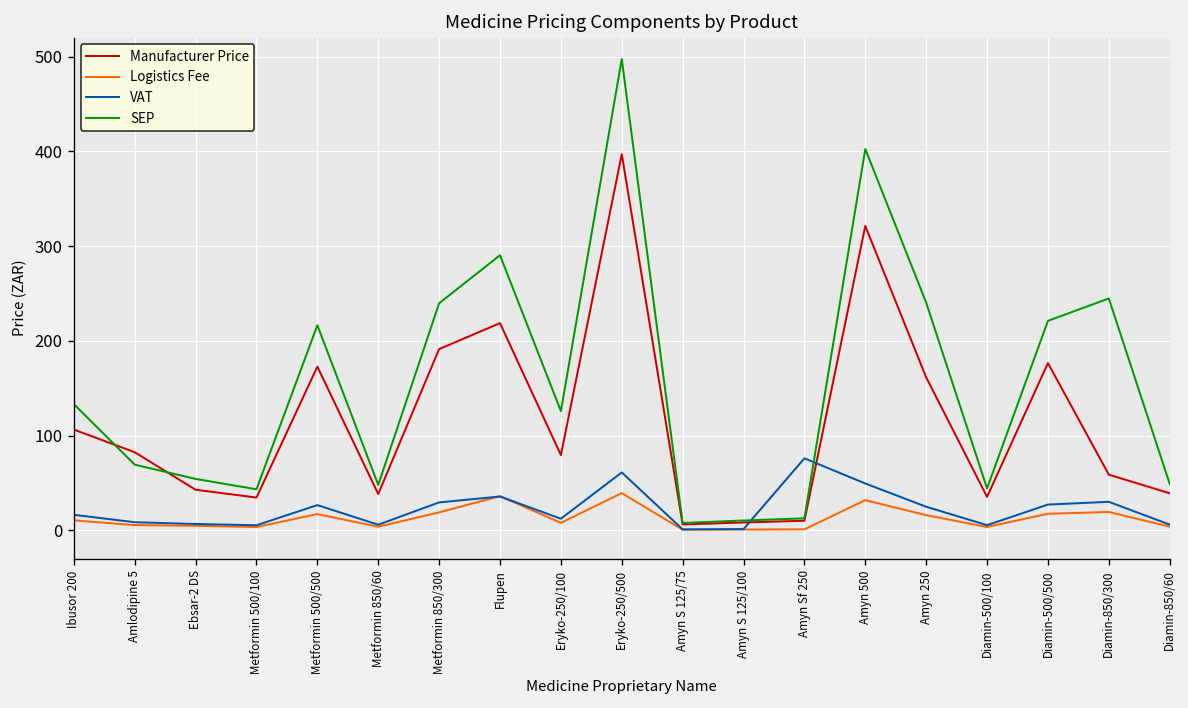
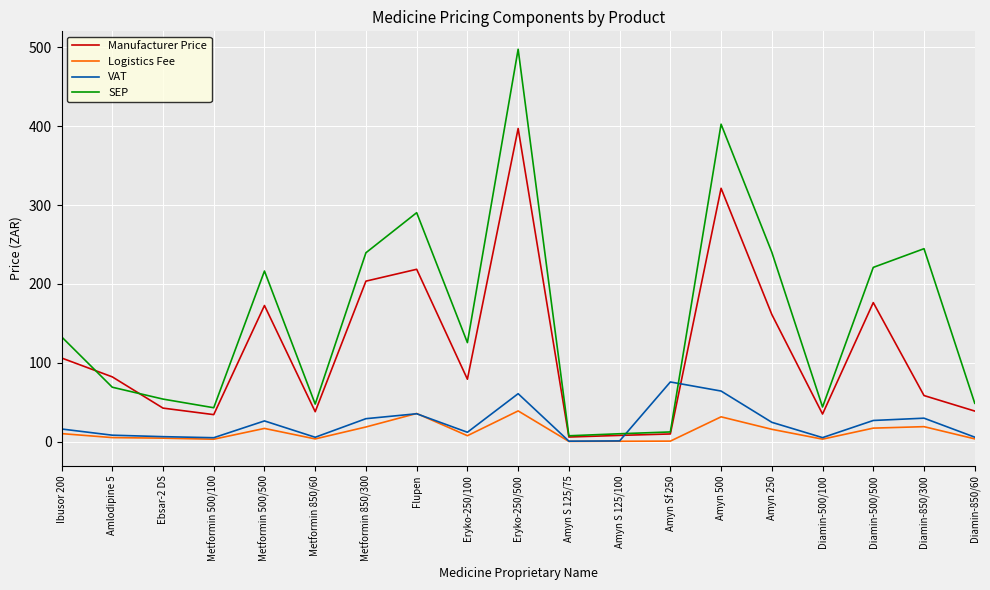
  {
    "Manufacturer Price": {
      "Ibusor 200": 110,
      "Amlodipine 5": 80,
      "Ebsar-2 DS": 40,
      "Metformin 500/100": 30,
      "Metformin 500/500": 170,
      "Metformin 850/60": 40,
-     "Metformin 850/300": 190,
+     "Metformin 850/300": 200,
      "Flupen": 220,
      "Eryko-250/100": 80,
      "Eryko-250/500": 400,
      "Amyn 500": 320,
      "Amyn 250": 160,
      "Diamin-500/100": 40,
      "Diamin-500/500": 180,
      "Diamin-850/300": 60,
      "Diamin-850/60": 40
    },
    "Logistics Fee": {
      "Ibusor 200": 10,
      "Metformin 500/500": 20,
      "Metformin 850/300": 20,
      "Eryko-250/100": 10,
      "Eryko-250/500": 40,
      "Amyn Sf 250": 0,
      "Amyn 500": 30,
      "Amyn 250": 20,
      "Diamin-500/500": 20,
      "Diamin-850/300": 20
    },
    "VAT": {
      "Ibusor 200": 20,
      "Metformin 500/500": 30,
      "Metformin 850/300": 30,
      "Eryko-250/100": 10,
      "Eryko-250/500": 60,
      "Amyn Sf 250": 80,
-     "Amyn 500": 50,
+     "Amyn 500": 60,
      "Amyn 250": 20,
      "Diamin-500/500": 30,
      "Diamin-850/300": 30
    },
    "SEP": {
      "Ibusor 200": 130,
      "Amlodipine 5": 70,
      "Ebsar-2 DS": 50,
      "Metformin 500/100": 40,
      "Metformin 500/500": 220,
      "Metformin 850/60": 50,
      "Metformin 850/300": 240,
      "Flupen": 290,
      "Eryko-250/100": 130,
      "Eryko-250/500": 500,
      "Amyn 500": 400,
      "Amyn 250": 240,
      "Diamin-500/100": 40,
      "Diamin-500/500": 220,
      "Diamin-850/300": 240,
      "Diamin-850/60": 50
    }
  }
